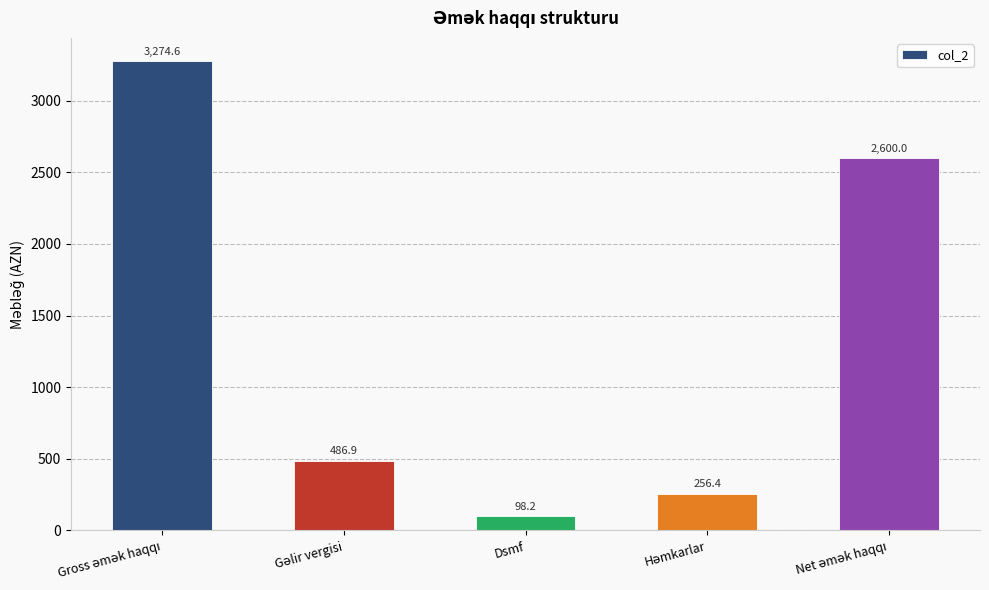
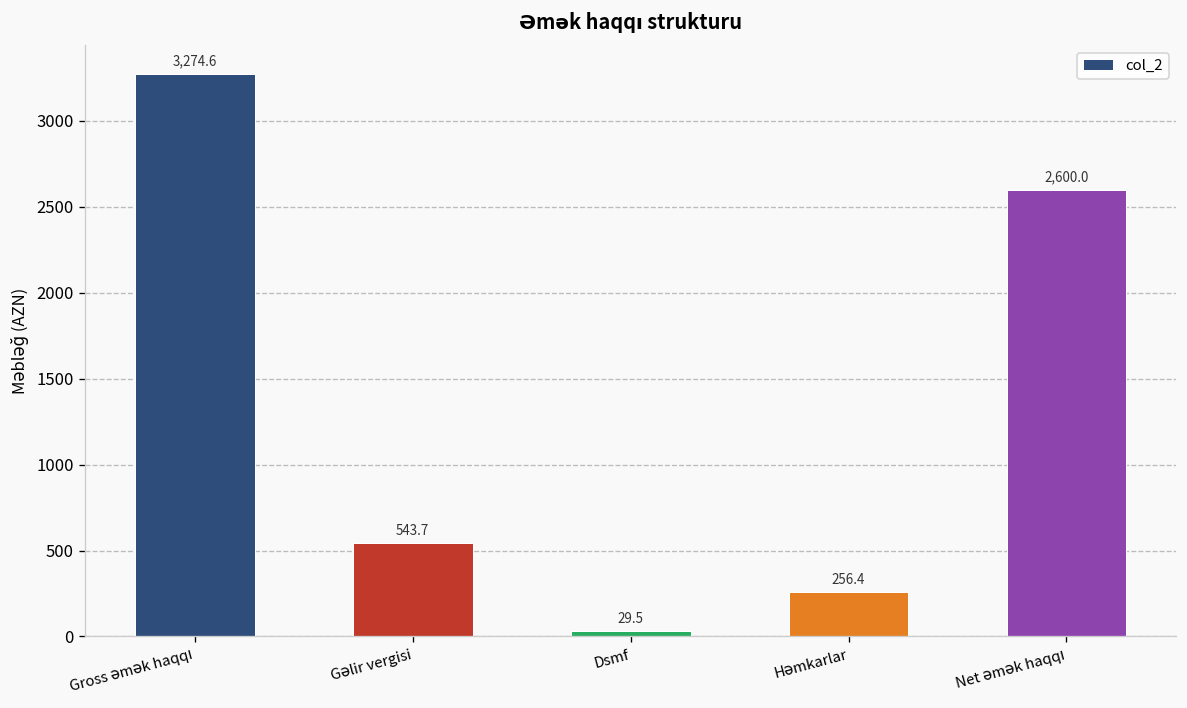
  {
    "Gross əmək haqqı": "3,274.6",
-   "Gəlir vergisi": "486.9",
-   "Dsmf": "98.2",
+   "Gəlir vergisi": "543.7",
+   "Dsmf": "29.5",
    "Həmkarlar": "256.4",
    "Net əmək haqqı": "2,600.0"
  }
